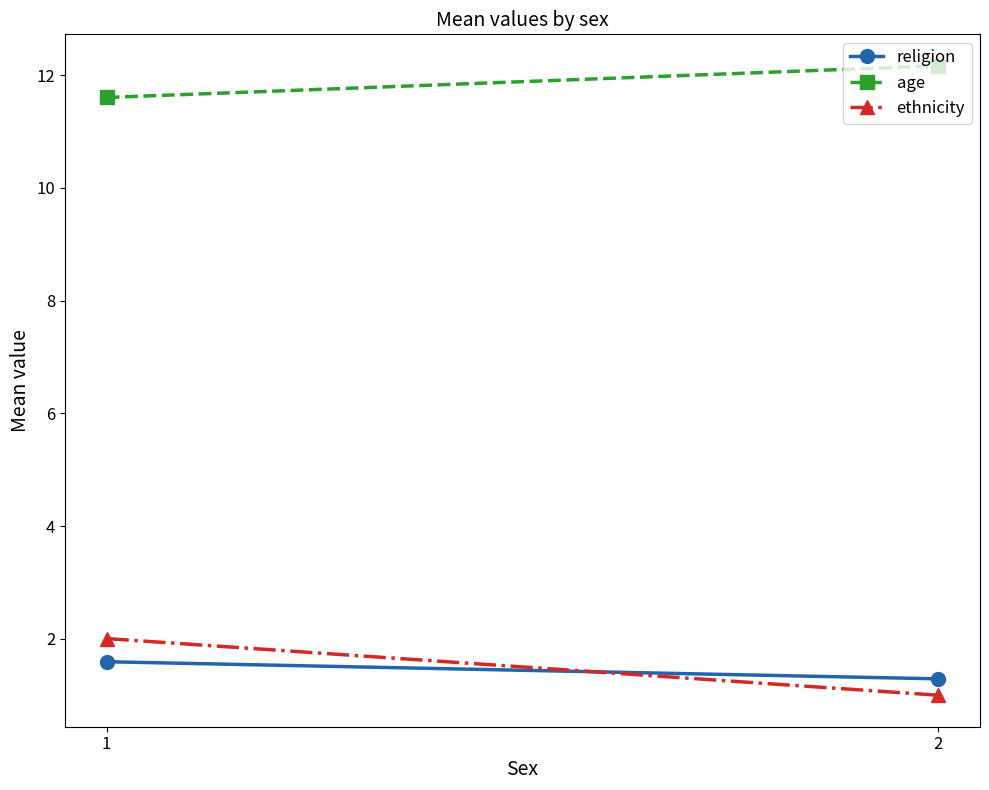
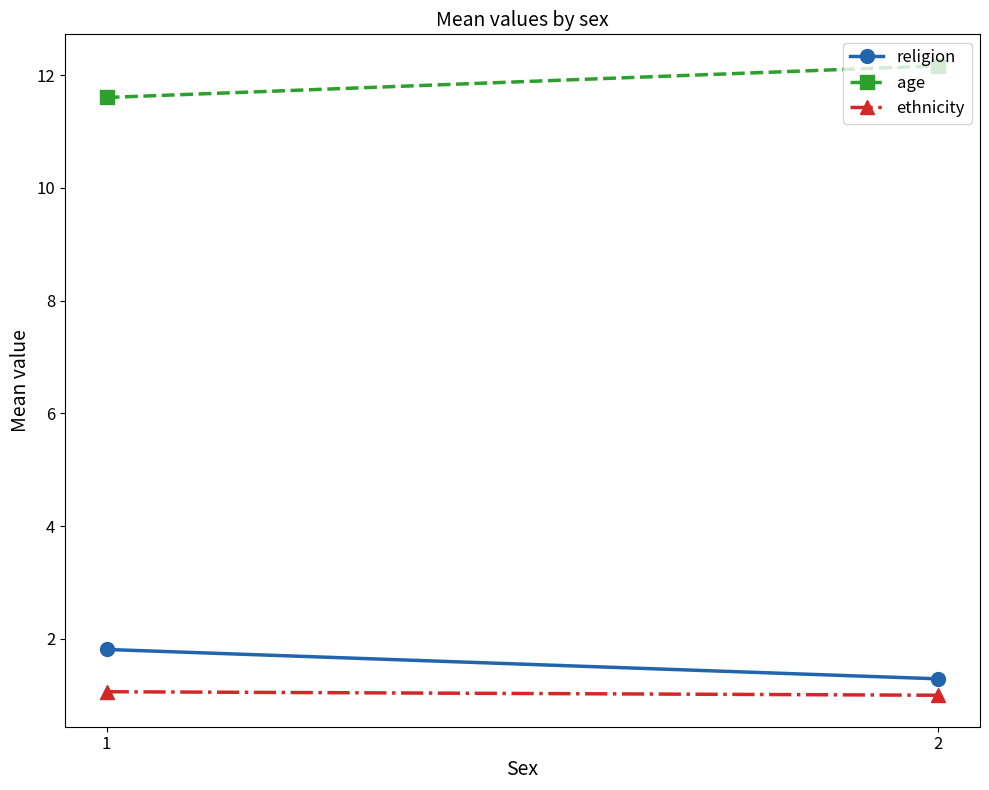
  {
    "religion": {
-     "1": 1.6,
+     "1": 1.8,
      "2": 1.3
    },
    "age": {
      "1": 11.6
    },
    "ethnicity": {
-     "1": 2.0,
+     "1": 1.1,
      "2": 1.0
    }
  }
